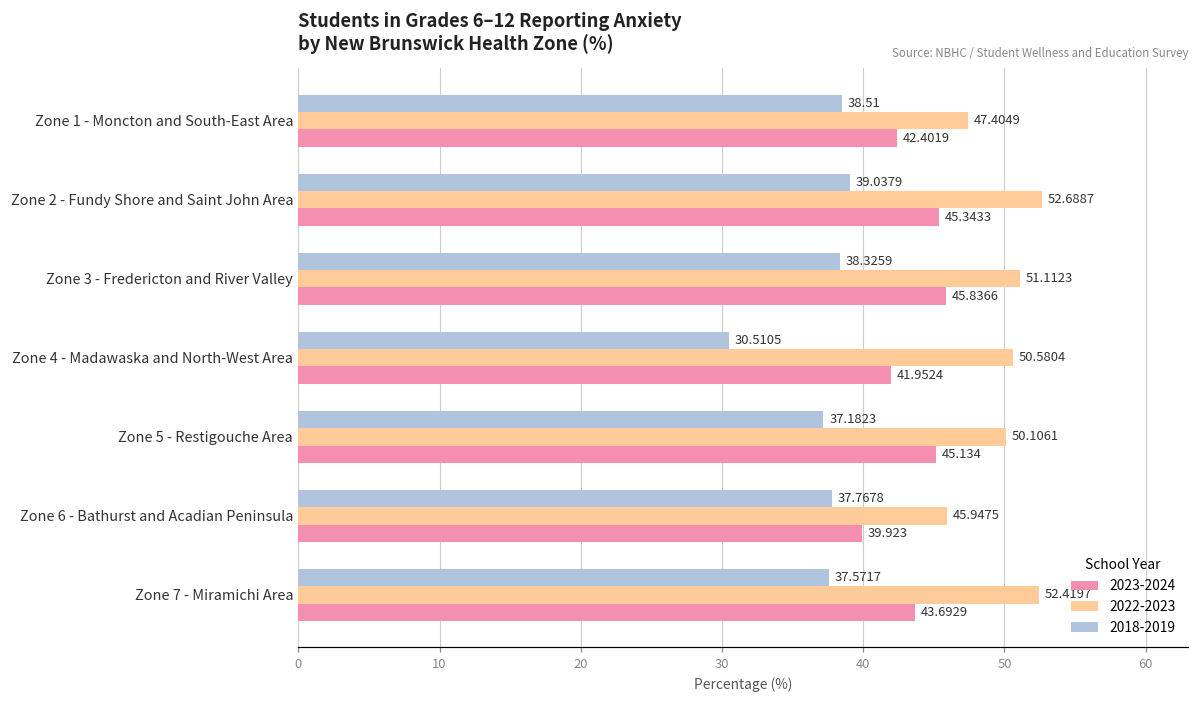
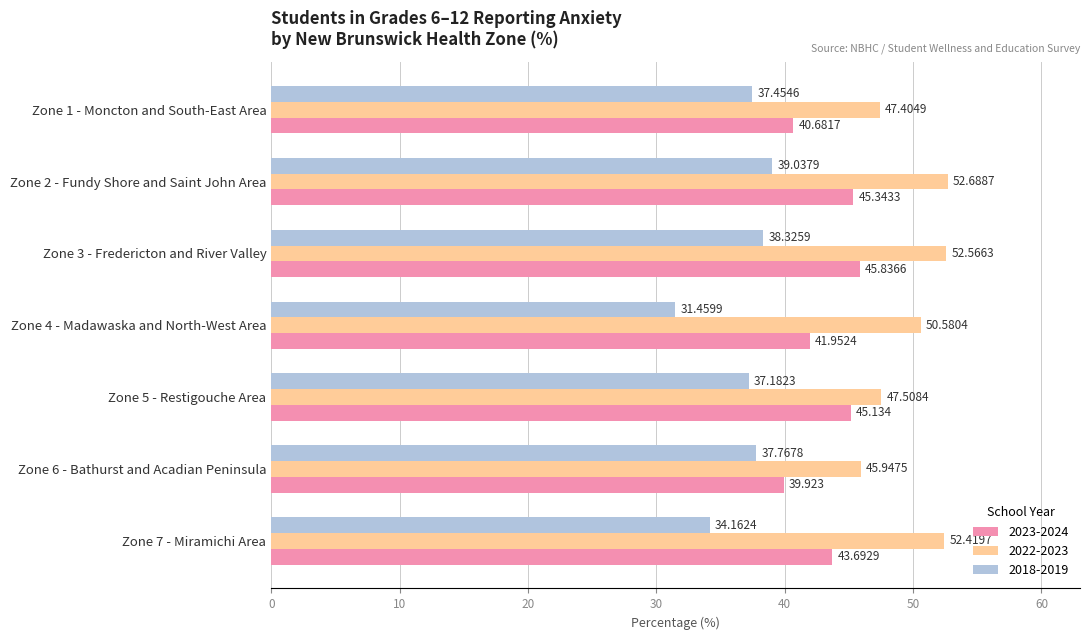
  {
    "2023-2024": {
-     "Zone 1 - Moncton and South-East Area": 42.4019,
+     "Zone 1 - Moncton and South-East Area": 40.6817,
      "Zone 2 - Fundy Shore and Saint John Area": 45.3433,
      "Zone 3 - Fredericton and River Valley": 45.8366,
      "Zone 4 - Madawaska and North-West Area": 41.9524,
      "Zone 5 - Restigouche Area": 45.134,
      "Zone 6 - Bathurst and Acadian Peninsula": 39.923,
      "Zone 7 - Miramichi Area": 43.6929
    },
    "2022-2023": {
      "Zone 1 - Moncton and South-East Area": 47.4049,
      "Zone 2 - Fundy Shore and Saint John Area": 52.6887,
-     "Zone 3 - Fredericton and River Valley": 51.1123,
+     "Zone 3 - Fredericton and River Valley": 52.5663,
      "Zone 4 - Madawaska and North-West Area": 50.5804,
-     "Zone 5 - Restigouche Area": 50.1061,
+     "Zone 5 - Restigouche Area": 47.5084,
      "Zone 6 - Bathurst and Acadian Peninsula": 45.9475,
      "Zone 7 - Miramichi Area": 52.4197
    },
    "2018-2019": {
-     "Zone 1 - Moncton and South-East Area": 38.51,
+     "Zone 1 - Moncton and South-East Area": 37.4546,
      "Zone 2 - Fundy Shore and Saint John Area": 39.0379,
      "Zone 3 - Fredericton and River Valley": 38.3259,
-     "Zone 4 - Madawaska and North-West Area": 30.5105,
+     "Zone 4 - Madawaska and North-West Area": 31.4599,
      "Zone 5 - Restigouche Area": 37.1823,
      "Zone 6 - Bathurst and Acadian Peninsula": 37.7678,
-     "Zone 7 - Miramichi Area": 37.5717
+     "Zone 7 - Miramichi Area": 34.1624
    }
  }
